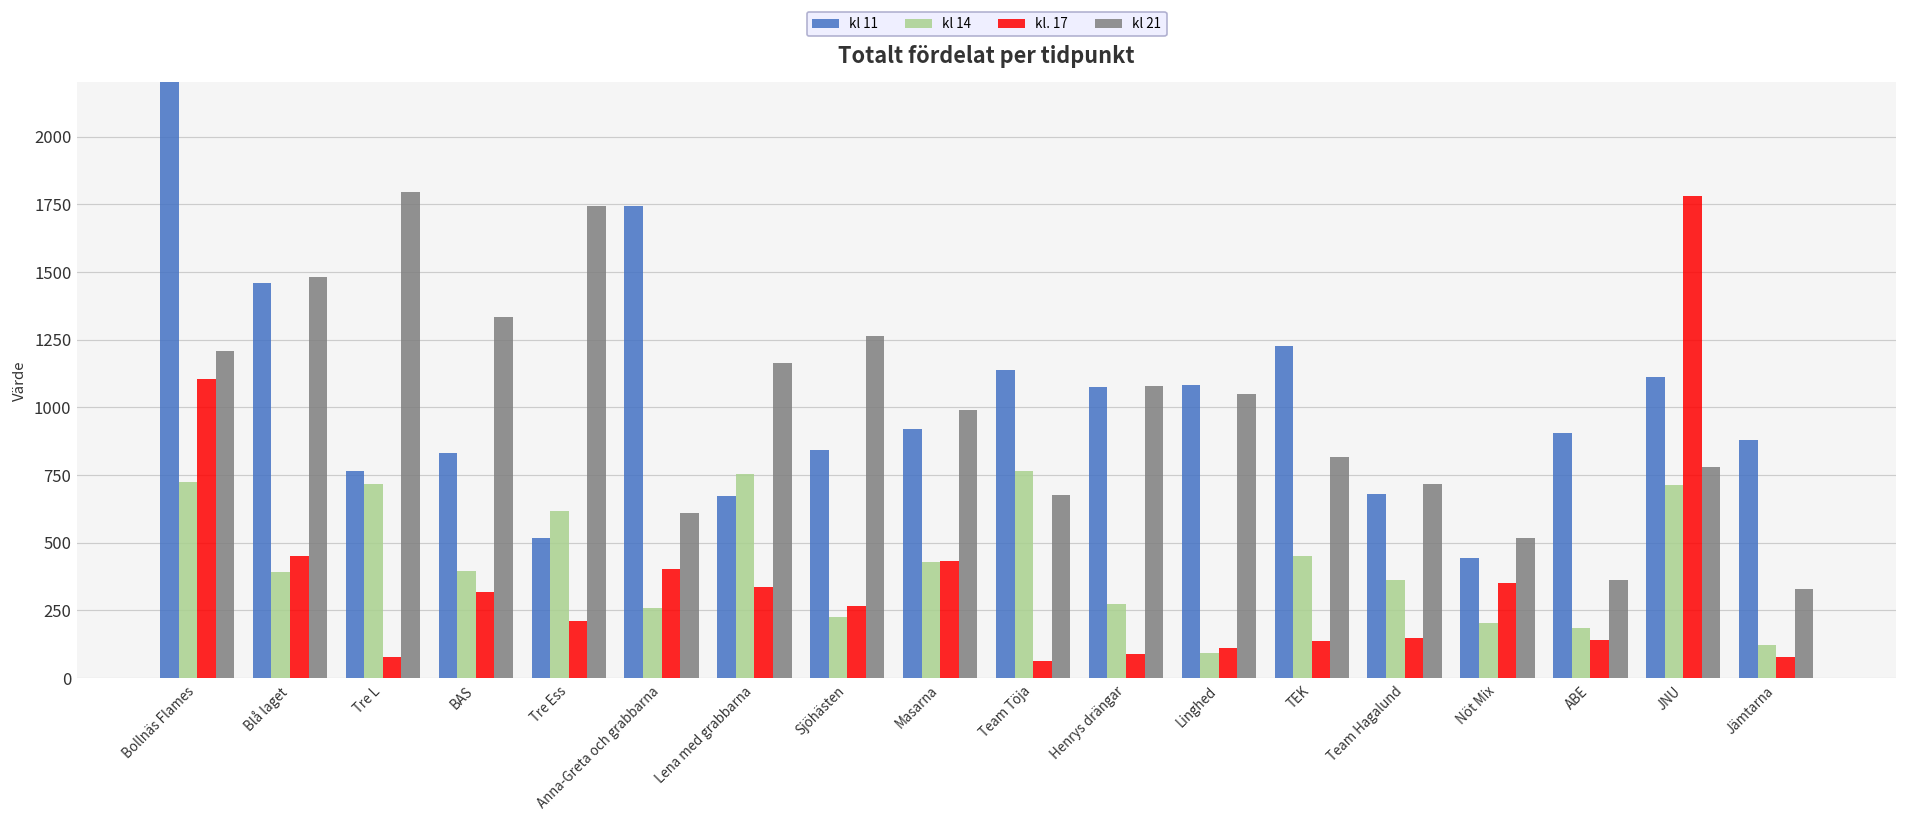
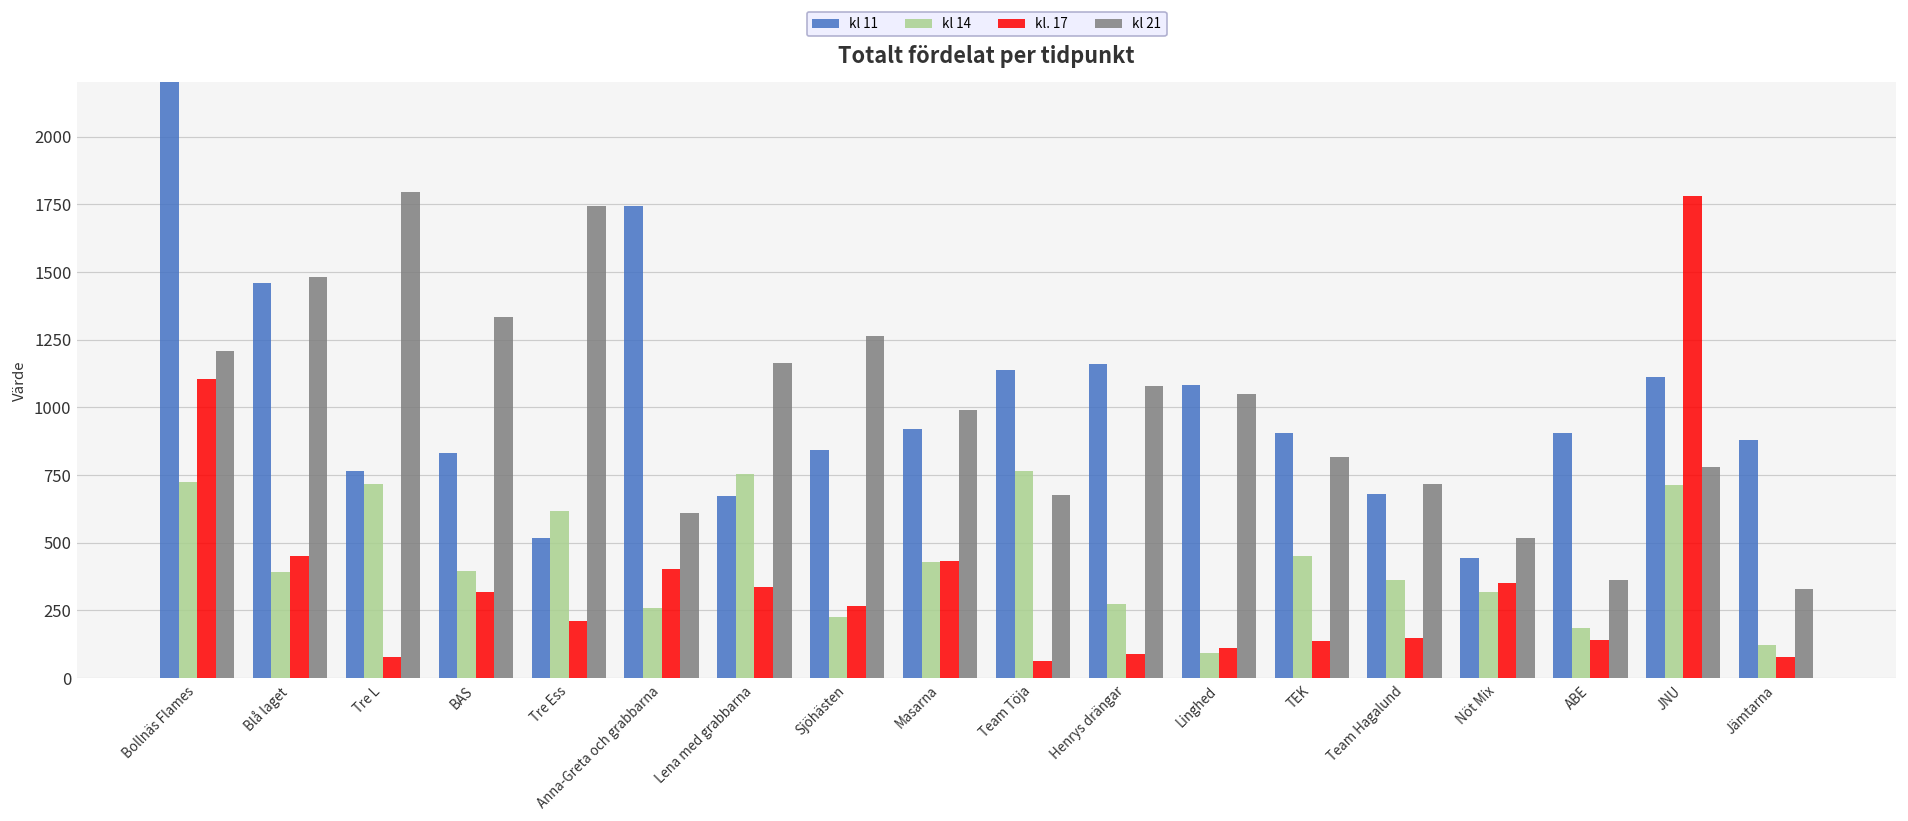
  {
    "kl 11": {
      "Blå laget": 1460,
      "Tre L": 770,
      "BAS": 830,
      "Tre Ess": 520,
      "Anna-Greta och grabbarna": 1740,
      "Lena med grabbarna": 670,
      "Sjöhästen": 840,
      "Masarna": 920,
      "Team Töja": 1140,
-     "Henrys drängar": 1080,
+     "Henrys drängar": 1160,
      "Linghed": 1080,
-     "TEK": 1230,
+     "TEK": 910,
      "Team Hagalund": 680,
      "Nöt Mix": 440,
      "ABE": 910,
      "JNU": 1110,
      "Jämtarna": 880
    },
    "kl 14": {
      "Bollnäs Flames": 730,
      "Blå laget": 390,
      "Tre L": 720,
      "BAS": 400,
      "Tre Ess": 620,
      "Anna-Greta och grabbarna": 260,
      "Lena med grabbarna": 760,
      "Sjöhästen": 230,
      "Masarna": 430,
      "Team Töja": 760,
      "Henrys drängar": 280,
      "Linghed": 90,
      "TEK": 450,
      "Team Hagalund": 360,
-     "Nöt Mix": 210,
+     "Nöt Mix": 320,
      "ABE": 180,
      "JNU": 710,
      "Jämtarna": 120
    },
    "kl. 17": {
      "Bollnäs Flames": 1100,
      "Blå laget": 450,
      "Tre L": 80,
      "BAS": 320,
      "Tre Ess": 210,
      "Anna-Greta och grabbarna": 400,
      "Lena med grabbarna": 340,
      "Sjöhästen": 270,
      "Masarna": 430,
      "Team Töja": 60,
      "Henrys drängar": 90,
      "Linghed": 110,
      "TEK": 140,
      "Team Hagalund": 150,
      "Nöt Mix": 350,
      "ABE": 140,
      "JNU": 1780,
      "Jämtarna": 80
    },
    "kl 21": {
      "Bollnäs Flames": 1210,
      "Blå laget": 1480,
      "Tre L": 1800,
      "BAS": 1330,
      "Tre Ess": 1740,
      "Anna-Greta och grabbarna": 610,
      "Lena med grabbarna": 1160,
      "Sjöhästen": 1260,
      "Masarna": 990,
      "Team Töja": 680,
      "Henrys drängar": 1080,
      "Linghed": 1050,
      "TEK": 820,
      "Team Hagalund": 720,
      "Nöt Mix": 520,
      "ABE": 360,
      "JNU": 780,
      "Jämtarna": 330
    }
  }
